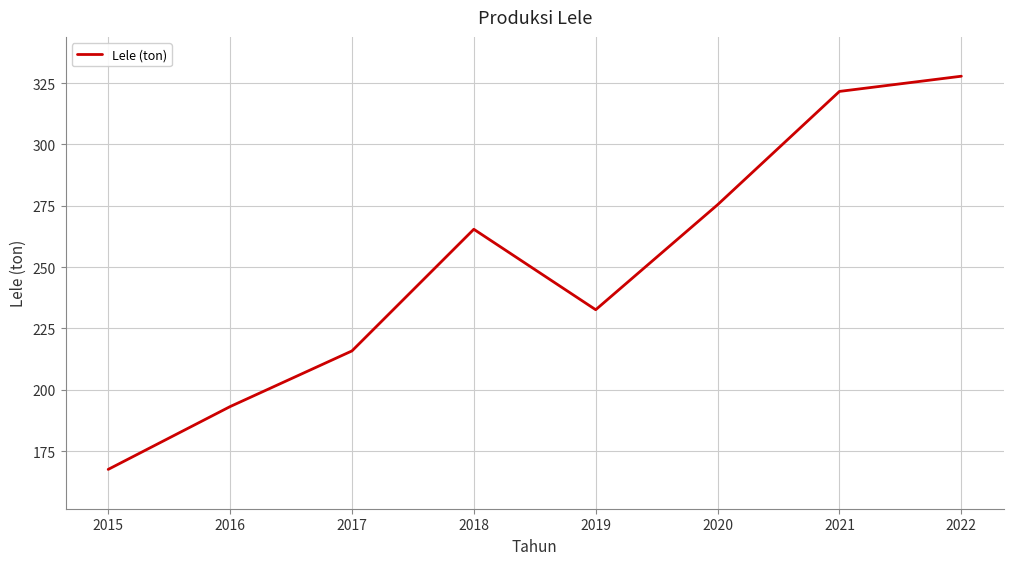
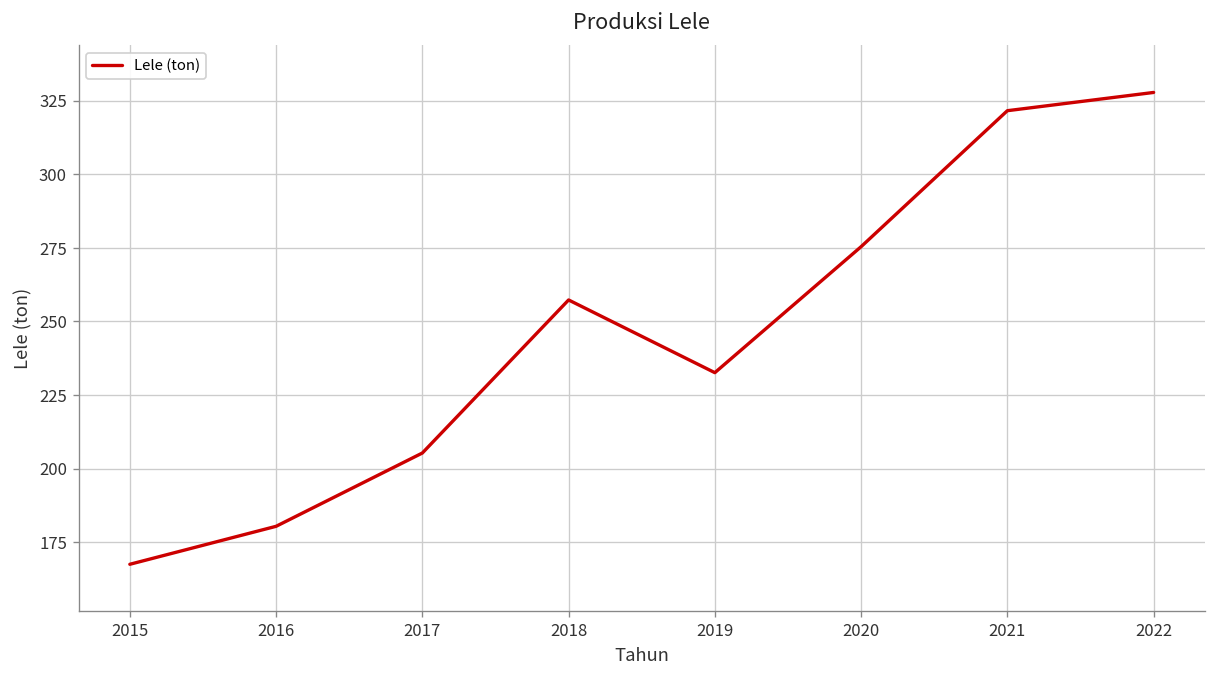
  {
    "2015": 168,
-   "2016": 193,
-   "2017": 216,
-   "2018": 265,
+   "2016": 180,
+   "2017": 205,
+   "2018": 257,
    "2019": 233,
    "2020": 275,
    "2021": 322,
    "2022": 328
  }
